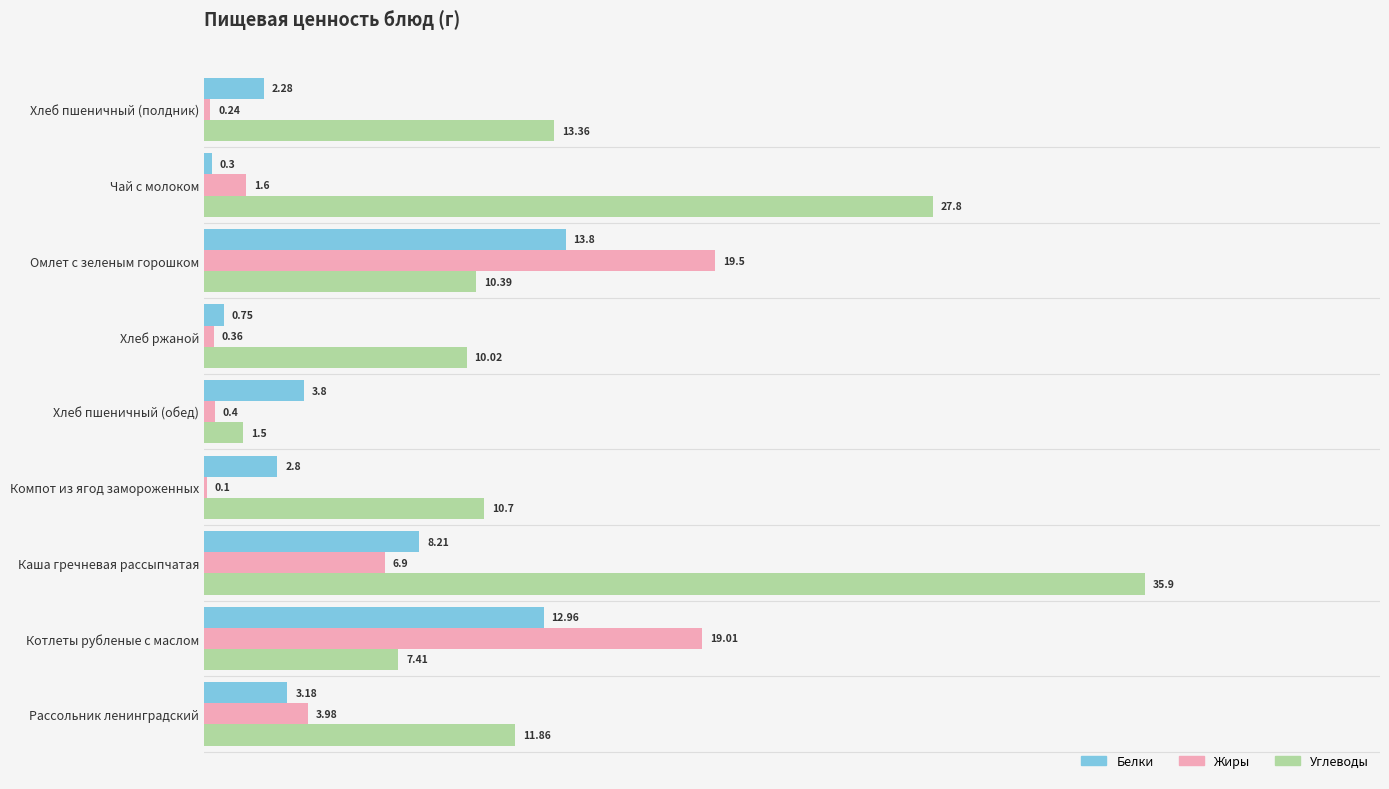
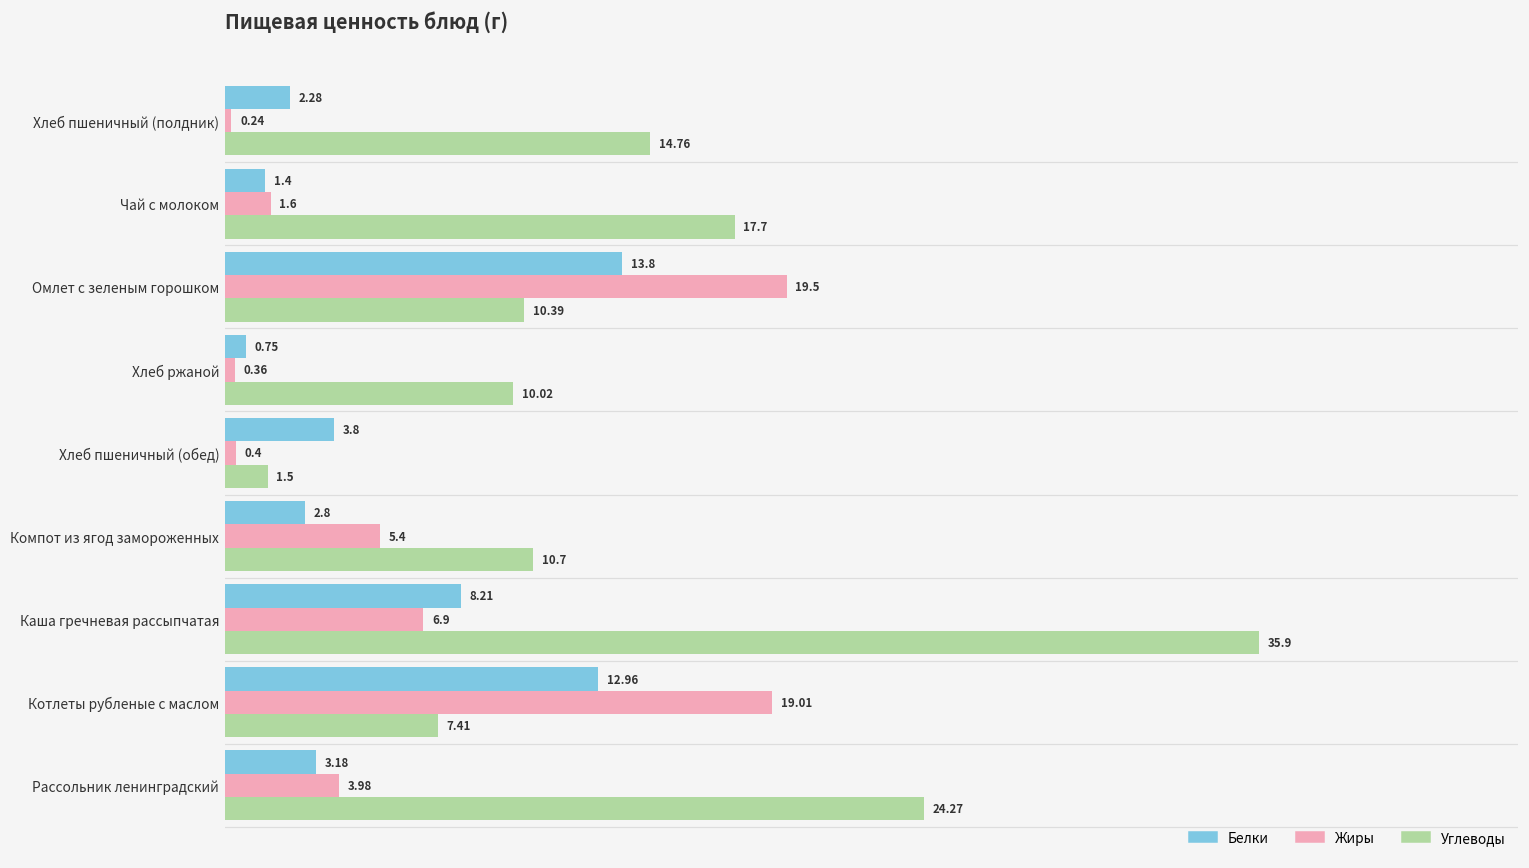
  {
    "Белки": {
      "Хлеб пшеничный (полдник)": 2.28,
-     "Чай с молоком": 0.3,
+     "Чай с молоком": 1.4,
      "Омлет с зеленым горошком": 13.8,
      "Хлеб ржаной": 0.75,
      "Хлеб пшеничный (обед)": 3.8,
      "Компот из ягод замороженных": 2.8,
      "Каша гречневая рассыпчатая": 8.21,
      "Котлеты рубленые с маслом": 12.96,
      "Рассольник ленинградский": 3.18
    },
    "Жиры": {
      "Хлеб пшеничный (полдник)": 0.24,
      "Чай с молоком": 1.6,
      "Омлет с зеленым горошком": 19.5,
      "Хлеб ржаной": 0.36,
      "Хлеб пшеничный (обед)": 0.4,
-     "Компот из ягод замороженных": 0.1,
+     "Компот из ягод замороженных": 5.4,
      "Каша гречневая рассыпчатая": 6.9,
      "Котлеты рубленые с маслом": 19.01,
      "Рассольник ленинградский": 3.98
    },
    "Углеводы": {
-     "Хлеб пшеничный (полдник)": 13.36,
-     "Чай с молоком": 27.8,
+     "Хлеб пшеничный (полдник)": 14.76,
+     "Чай с молоком": 17.7,
      "Омлет с зеленым горошком": 10.39,
      "Хлеб ржаной": 10.02,
      "Хлеб пшеничный (обед)": 1.5,
      "Компот из ягод замороженных": 10.7,
      "Каша гречневая рассыпчатая": 35.9,
      "Котлеты рубленые с маслом": 7.41,
-     "Рассольник ленинградский": 11.86
+     "Рассольник ленинградский": 24.27
    }
  }
